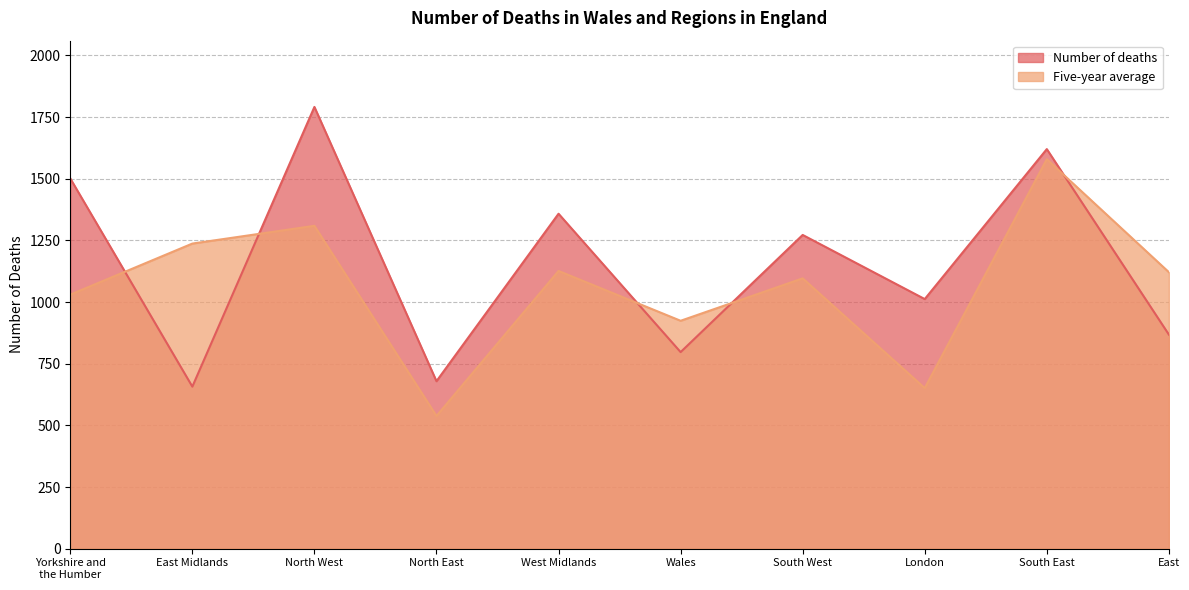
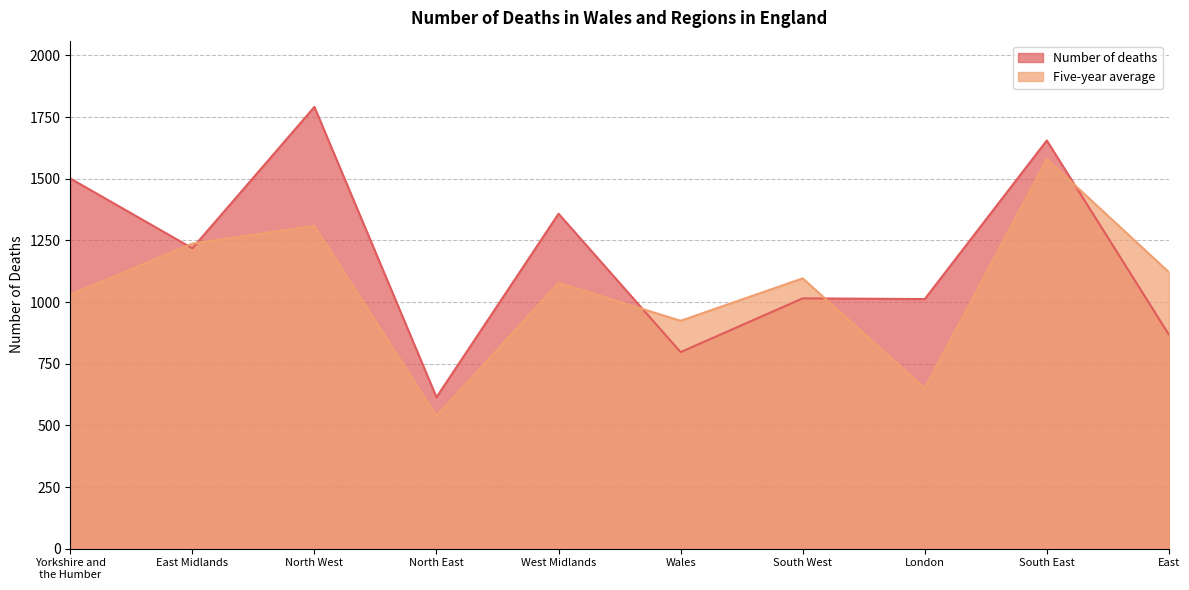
  {
    "Number of deaths": {
      "Yorkshire and the Humber": 1500,
-     "East Midlands": 660,
+     "East Midlands": 1220,
      "North West": 1790,
-     "North East": 680,
+     "North East": 610,
      "West Midlands": 1360,
      "Wales": 800,
-     "South West": 1270,
+     "South West": 1020,
      "London": 1010,
-     "South East": 1620,
+     "South East": 1660,
      "East": 870
    },
    "Five-year average": {
      "Yorkshire and the Humber": 1030,
      "East Midlands": 1240,
      "North West": 1310,
      "North East": 540,
-     "West Midlands": 1130,
+     "West Midlands": 1080,
      "Wales": 920,
      "South West": 1100,
      "London": 650,
      "South East": 1580,
      "East": 1120
    }
  }
